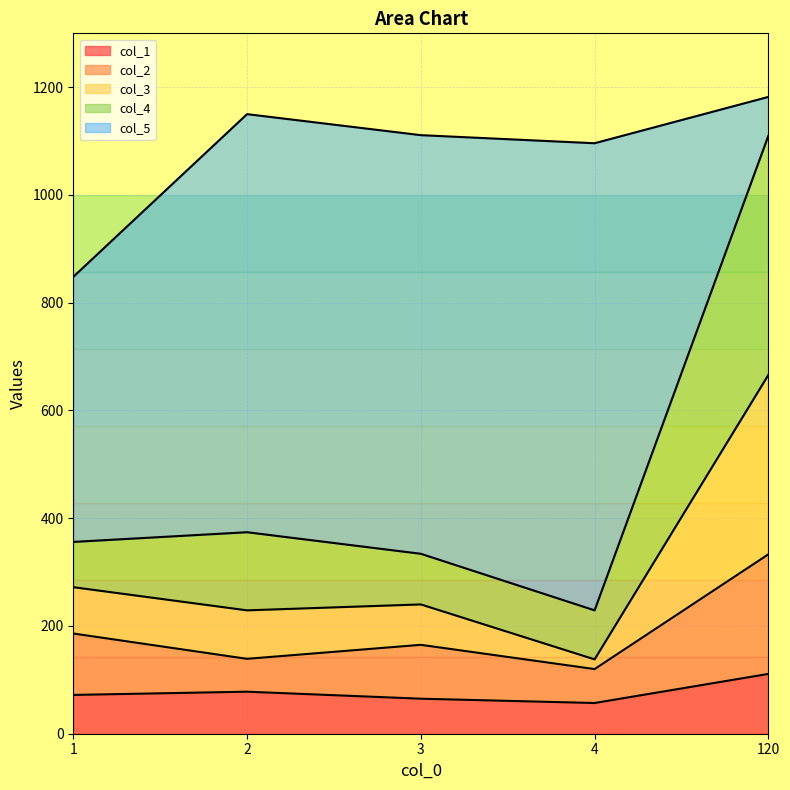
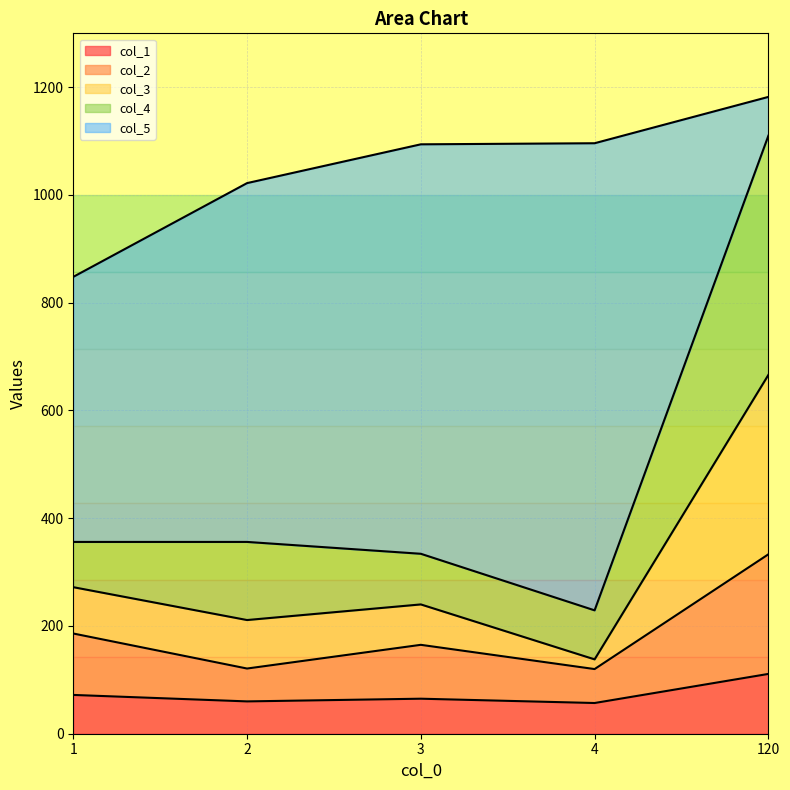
  {
    "col_1": {
      "1": 70,
-     "2": 80,
+     "2": 60,
      "3": 70,
      "4": 60,
      "120": 110
    },
    "col_2": {
      "1": 110,
      "2": 60,
      "3": 100,
      "4": 60,
      "120": 220
    },
    "col_3": {
      "1": 90,
      "2": 90,
      "3": 80,
      "4": 20,
      "120": 330
    },
    "col_4": {
      "1": 80,
      "2": 150,
      "3": 90,
      "4": 90,
      "120": 440
    },
    "col_5": {
      "1": 490,
-     "2": 780,
-     "3": 780,
+     "2": 670,
+     "3": 760,
      "4": 870,
      "120": 70
    }
  }
